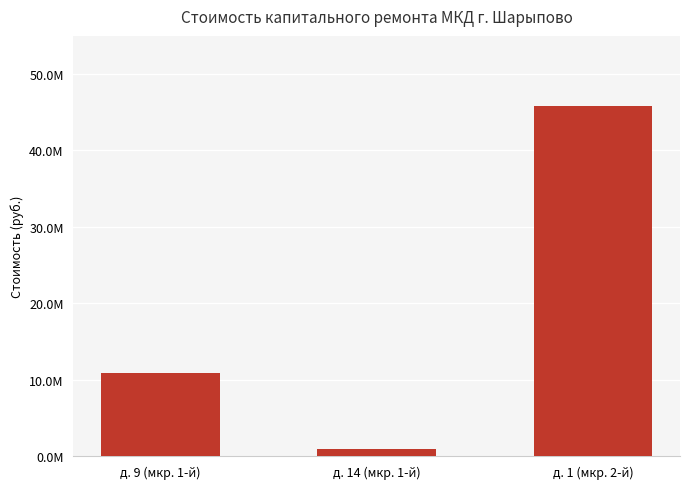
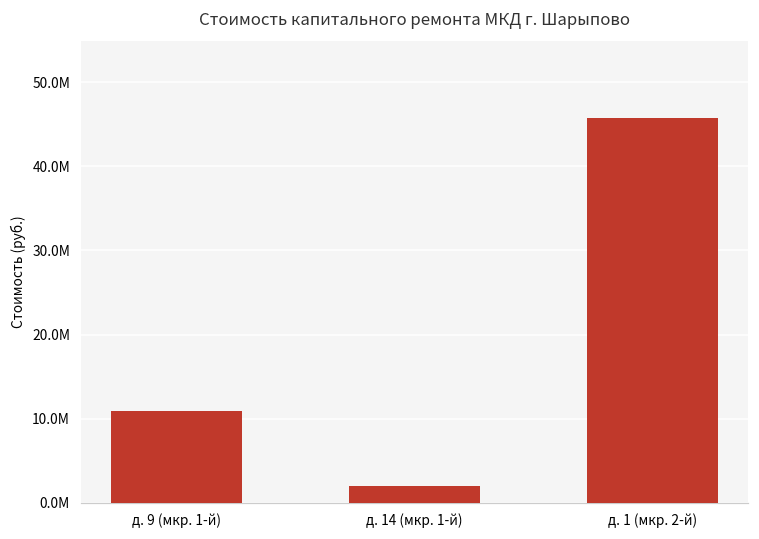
  {
    "д. 9 (мкр. 1-й)": 11000000,
-   "д. 14 (мкр. 1-й)": 1000000,
+   "д. 14 (мкр. 1-й)": 2000000,
    "д. 1 (мкр. 2-й)": 46000000
  }
